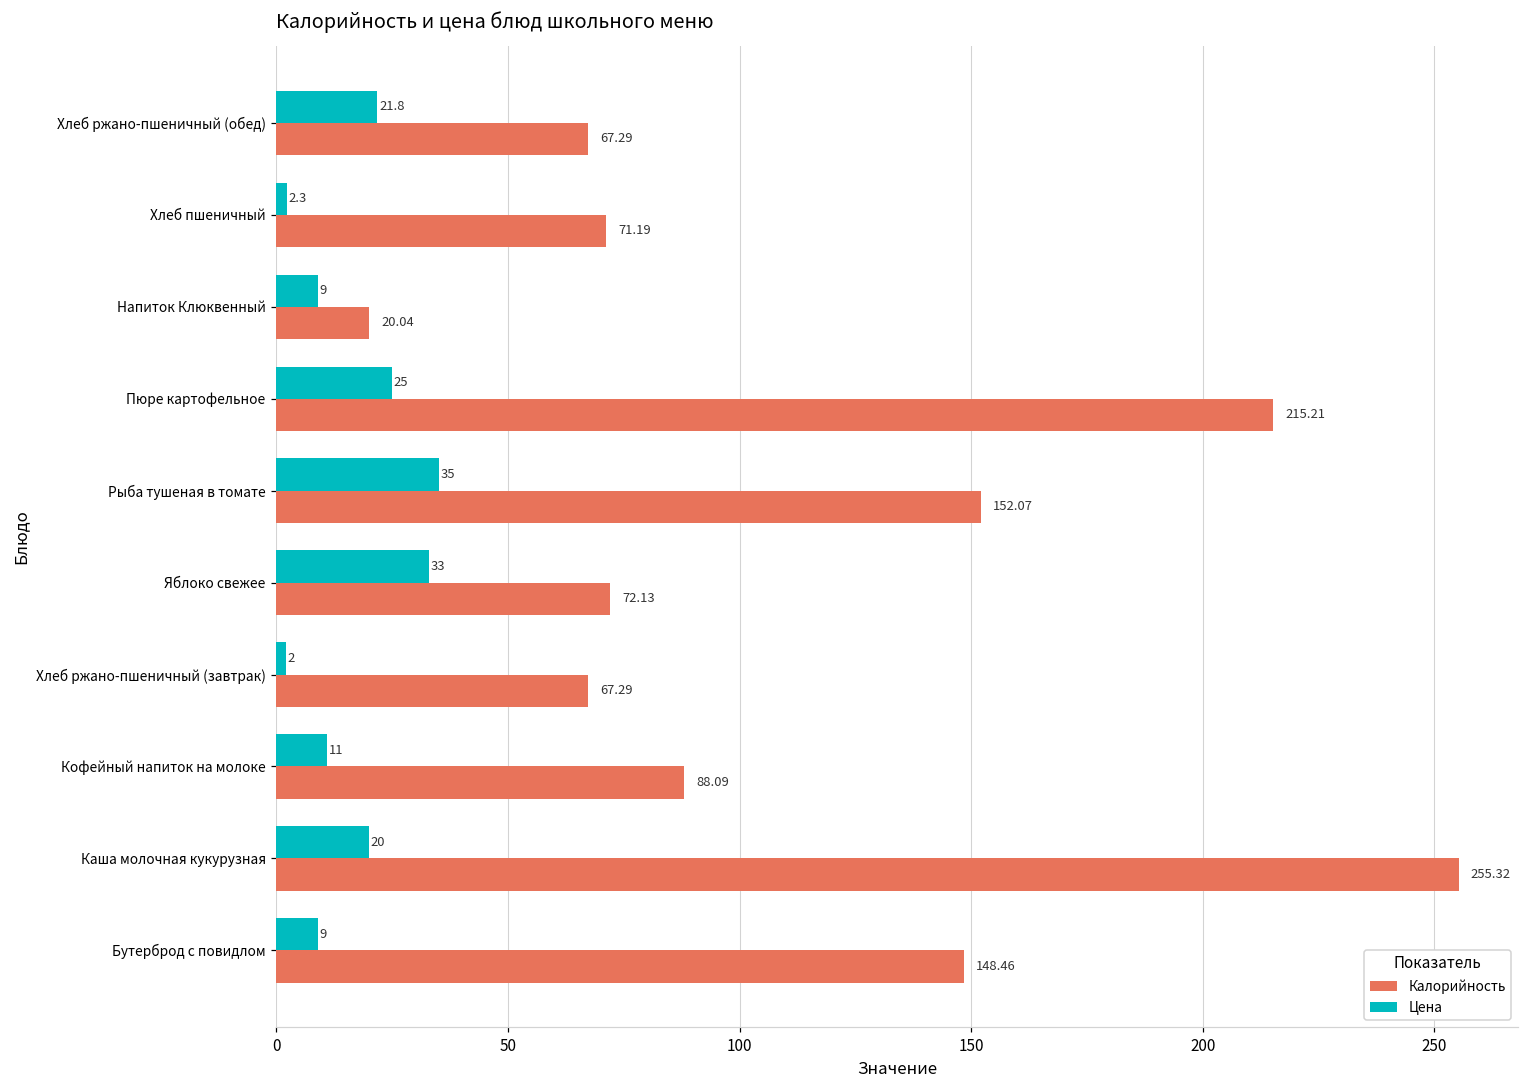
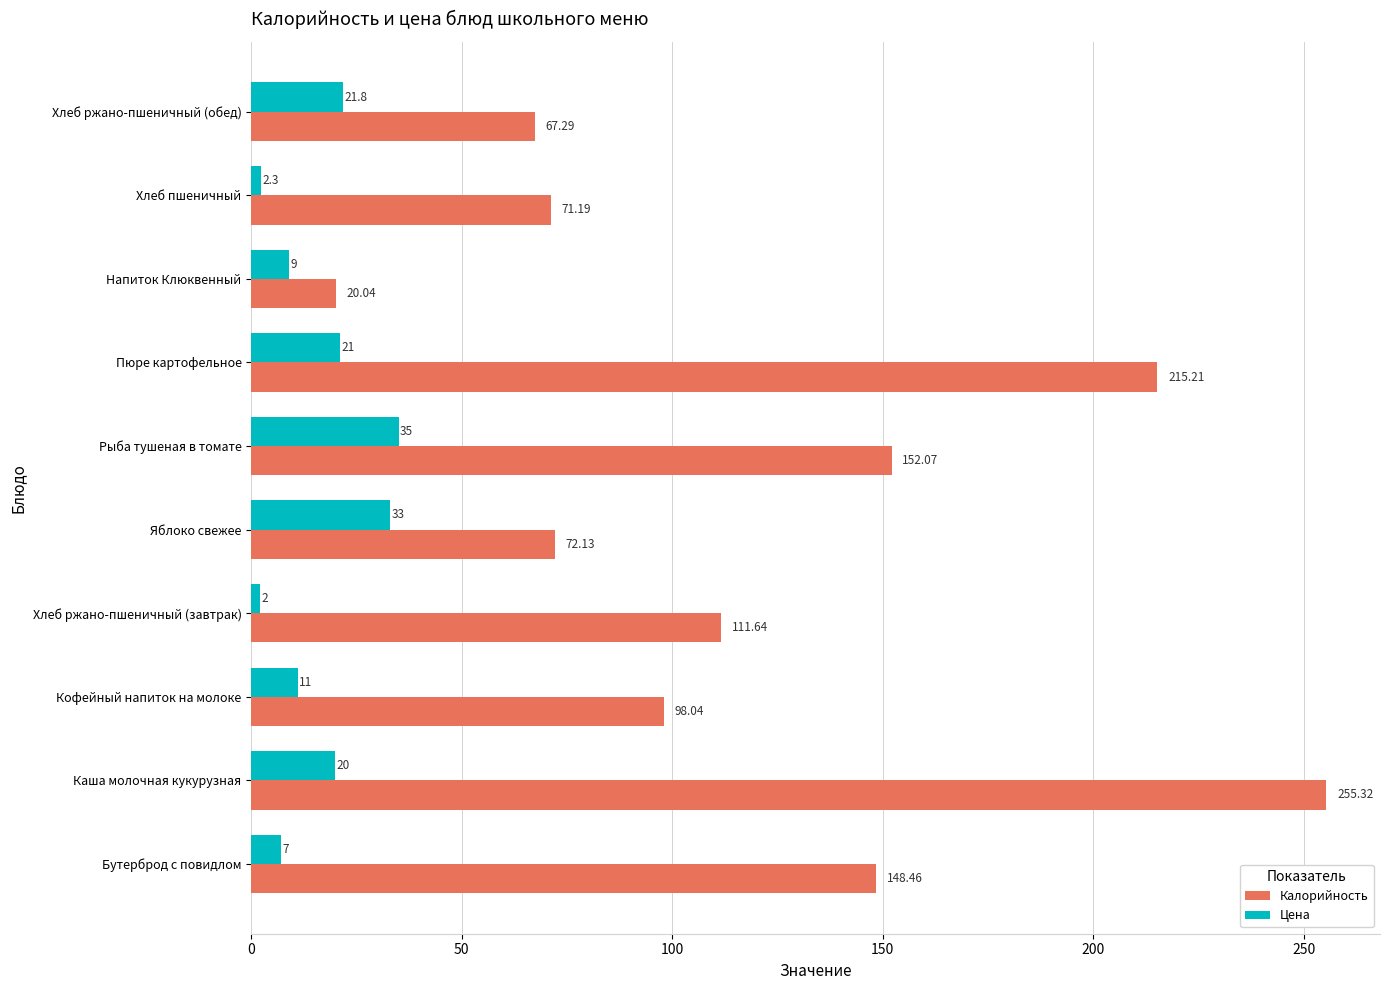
  {
    "Калорийность": {
      "Хлеб ржано-пшеничный (обед)": 67.29,
      "Хлеб пшеничный": 71.19,
      "Напиток Клюквенный": 20.04,
      "Пюре картофельное": 215.21,
      "Рыба тушеная в томате": 152.07,
      "Яблоко свежее": 72.13,
-     "Хлеб ржано-пшеничный (завтрак)": 67.29,
-     "Кофейный напиток на молоке": 88.09,
+     "Хлеб ржано-пшеничный (завтрак)": 111.64,
+     "Кофейный напиток на молоке": 98.04,
      "Каша молочная кукурузная": 255.32,
      "Бутерброд с повидлом": 148.46
    },
    "Цена": {
      "Хлеб ржано-пшеничный (обед)": 21.8,
      "Хлеб пшеничный": 2.3,
      "Напиток Клюквенный": 9,
-     "Пюре картофельное": 25,
+     "Пюре картофельное": 21,
      "Рыба тушеная в томате": 35,
      "Яблоко свежее": 33,
      "Хлеб ржано-пшеничный (завтрак)": 2,
      "Кофейный напиток на молоке": 11,
      "Каша молочная кукурузная": 20,
-     "Бутерброд с повидлом": 9
+     "Бутерброд с повидлом": 7
    }
  }
